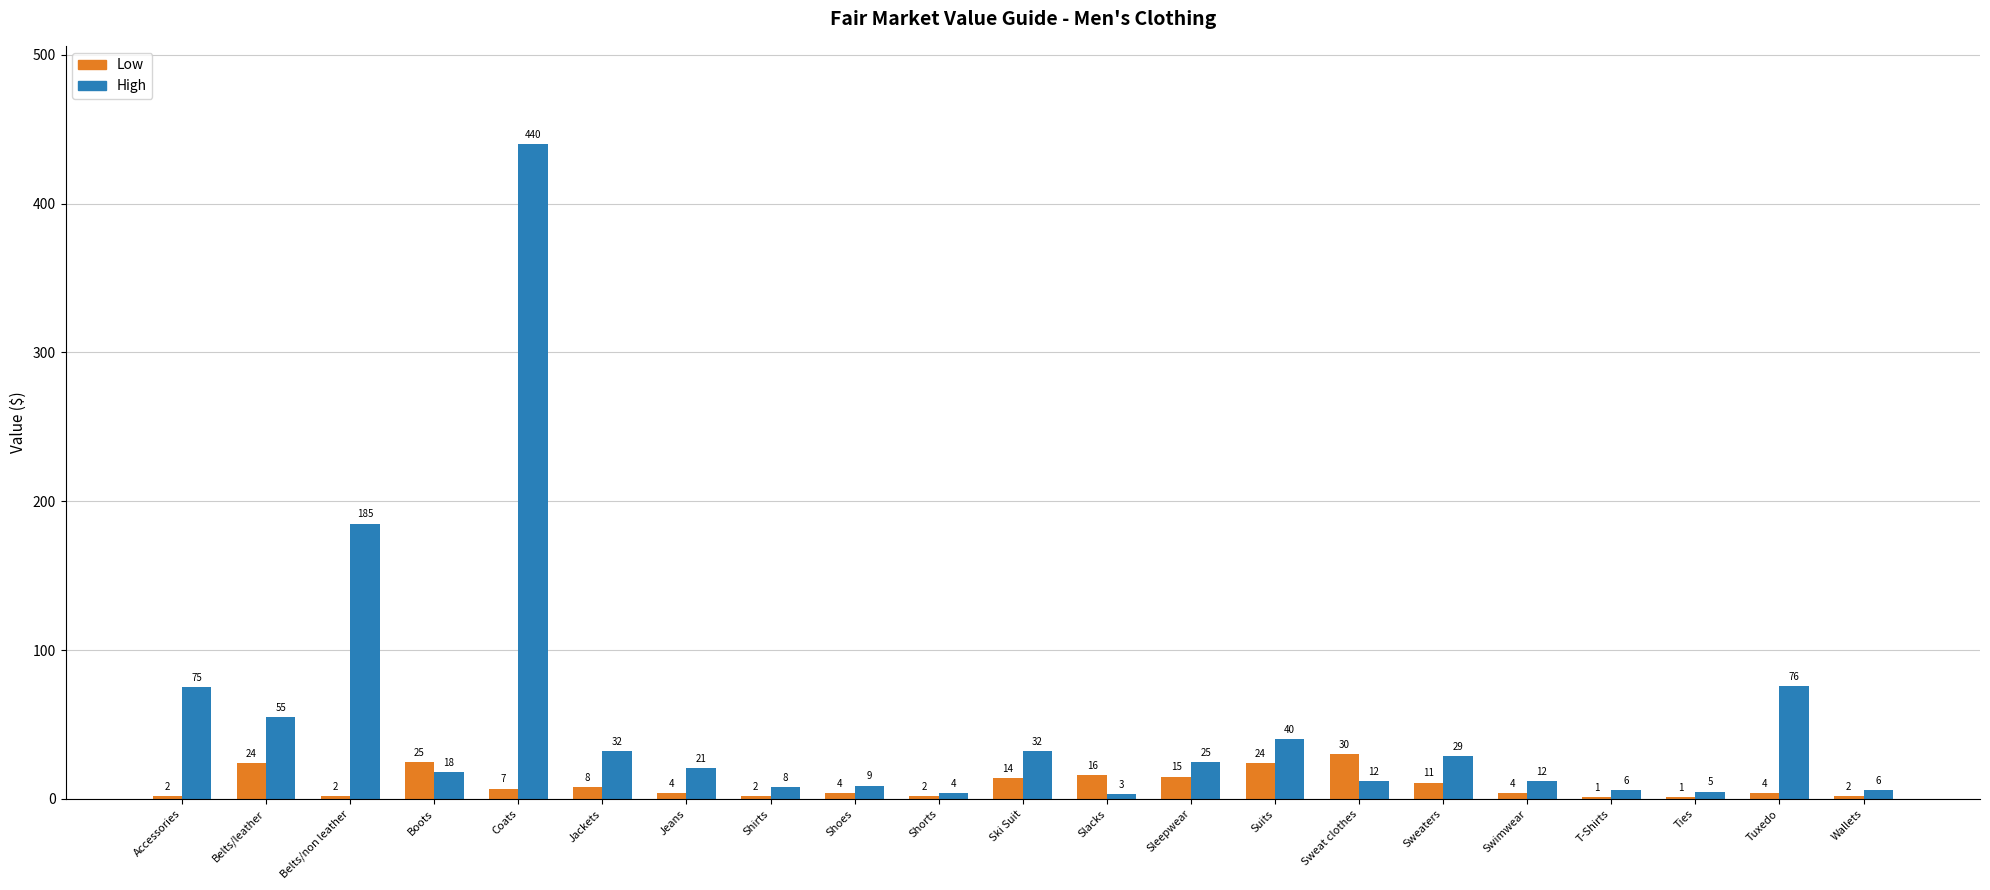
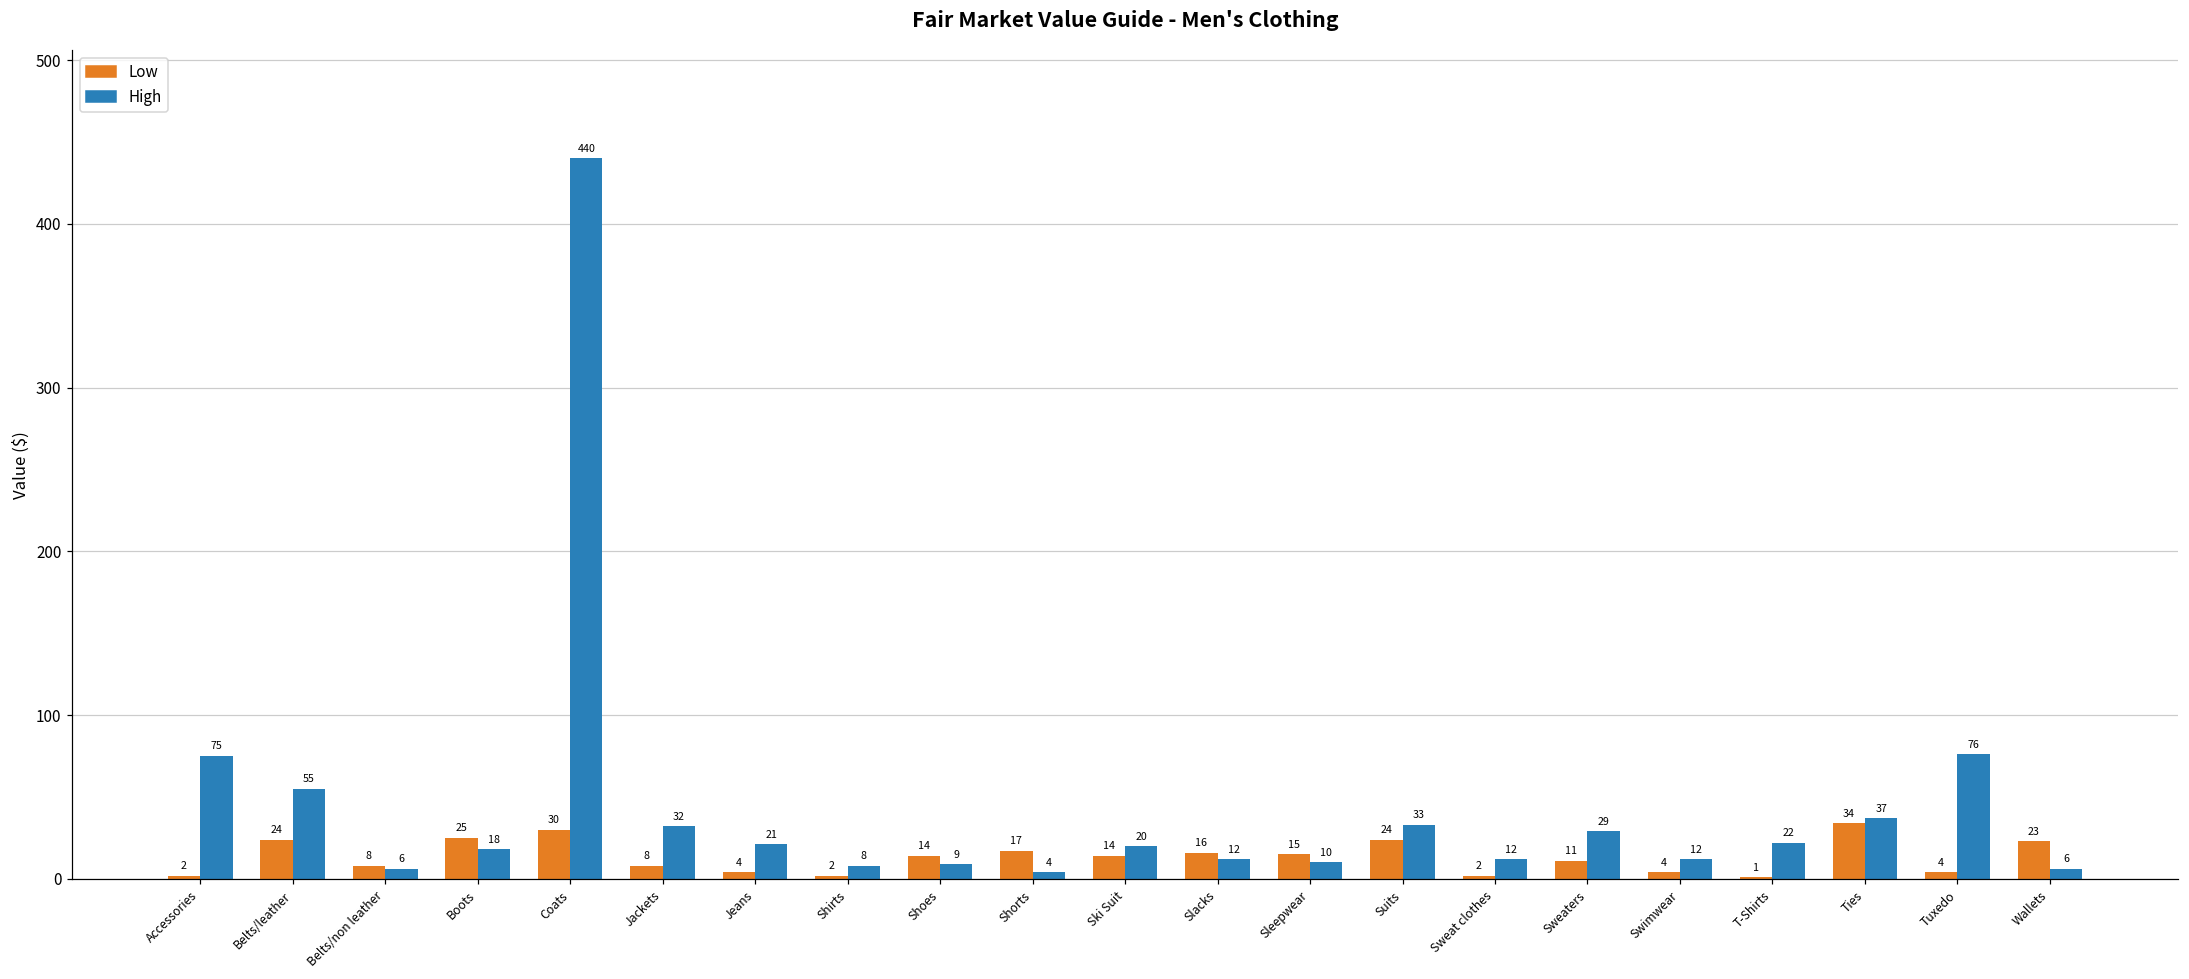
  {
    "Low": {
      "Accessories": 2,
      "Belts/leather": 24,
-     "Belts/non leather": 2,
+     "Belts/non leather": 8,
      "Boots": 25,
-     "Coats": 7,
+     "Coats": 30,
      "Jackets": 8,
      "Jeans": 4,
      "Shirts": 2,
-     "Shoes": 4,
-     "Shorts": 2,
+     "Shoes": 14,
+     "Shorts": 17,
      "Ski Suit": 14,
      "Slacks": 16,
      "Sleepwear": 15,
      "Suits": 24,
-     "Sweat clothes": 30,
+     "Sweat clothes": 2,
      "Sweaters": 11,
      "Swimwear": 4,
      "T-Shirts": 1,
-     "Ties": 1,
+     "Ties": 34,
      "Tuxedo": 4,
-     "Wallets": 2
+     "Wallets": 23
    },
    "High": {
      "Accessories": 75,
      "Belts/leather": 55,
-     "Belts/non leather": 185,
+     "Belts/non leather": 6,
      "Boots": 18,
      "Coats": 440,
      "Jackets": 32,
      "Jeans": 21,
      "Shirts": 8,
      "Shoes": 9,
      "Shorts": 4,
-     "Ski Suit": 32,
-     "Slacks": 3,
-     "Sleepwear": 25,
-     "Suits": 40,
+     "Ski Suit": 20,
+     "Slacks": 12,
+     "Sleepwear": 10,
+     "Suits": 33,
      "Sweat clothes": 12,
      "Sweaters": 29,
      "Swimwear": 12,
-     "T-Shirts": 6,
-     "Ties": 5,
+     "T-Shirts": 22,
+     "Ties": 37,
      "Tuxedo": 76,
      "Wallets": 6
    }
  }
